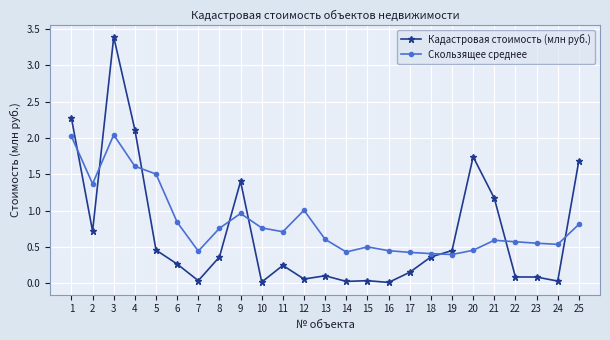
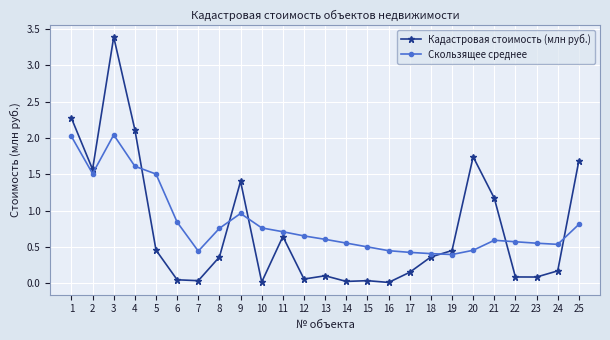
  {
    "Кадастровая стоимость (млн руб.)": {
      "1": 2.3,
-     "2": 0.7,
+     "2": 1.6,
      "3": 3.4,
      "4": 2.1,
      "5": 0.5,
-     "6": 0.3,
+     "6": 0.0,
      "7": 0.0,
      "8": 0.4,
      "9": 1.4,
      "10": 0.0,
-     "11": 0.2,
+     "11": 0.6,
      "12": 0.1,
      "13": 0.1,
      "14": 0.0,
      "15": 0.0,
      "16": 0.0,
      "17": 0.2,
      "18": 0.4,
      "19": 0.4,
      "20": 1.7,
      "21": 1.2,
      "22": 0.1,
      "23": 0.1,
-     "24": 0.0,
+     "24": 0.2,
      "25": 1.7
    },
    "Скользящее среднее": {
      "1": 2.0,
-     "2": 1.4,
+     "2": 1.5,
      "3": 2.0,
      "4": 1.6,
      "5": 1.5,
      "6": 0.8,
      "7": 0.4,
      "8": 0.8,
      "9": 1.0,
      "10": 0.8,
      "11": 0.7,
-     "12": 1.0,
+     "12": 0.7,
      "13": 0.6,
-     "14": 0.4,
+     "14": 0.6,
      "15": 0.5,
      "16": 0.4,
      "17": 0.4,
      "18": 0.4,
      "19": 0.4,
      "20": 0.5,
      "21": 0.6,
      "22": 0.6,
      "23": 0.6,
      "24": 0.5,
      "25": 0.8
    }
  }
